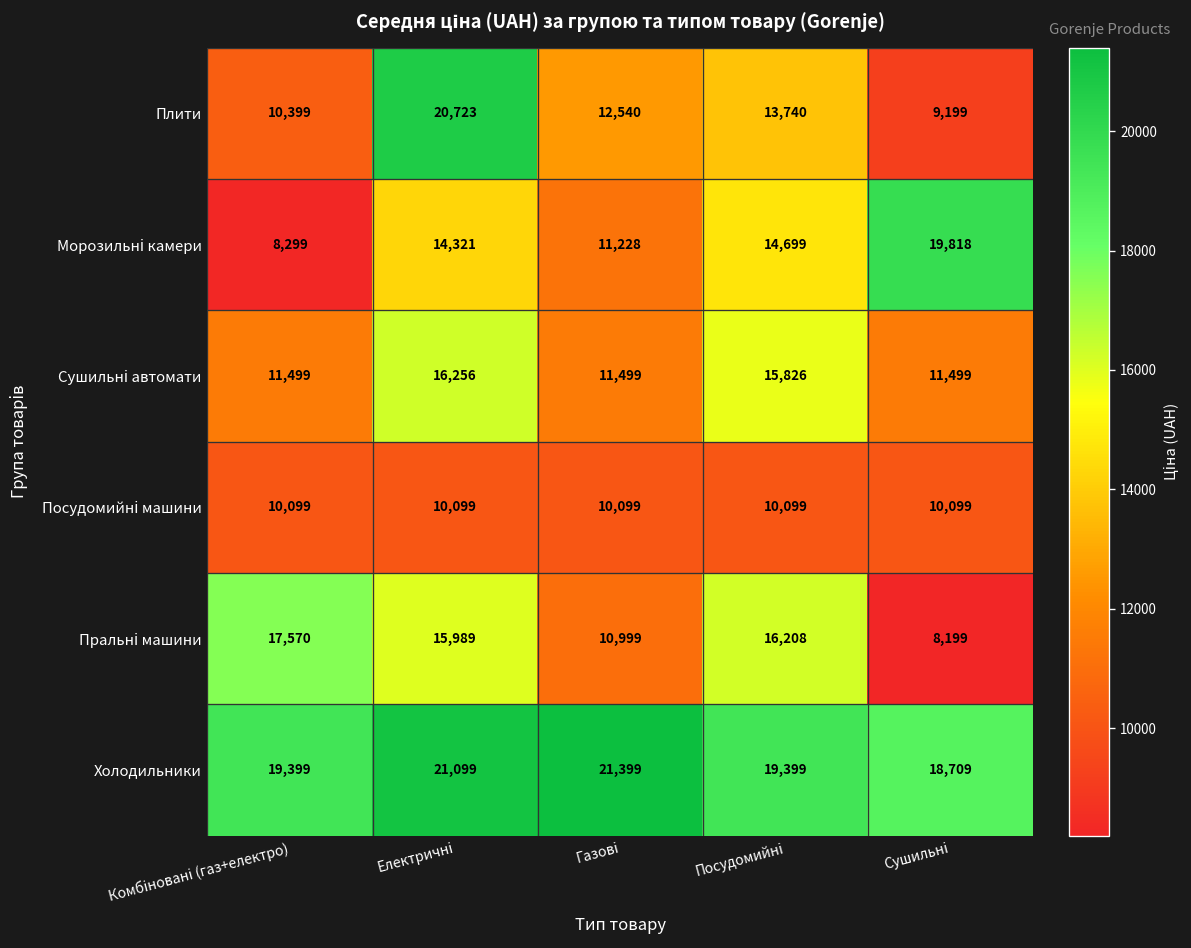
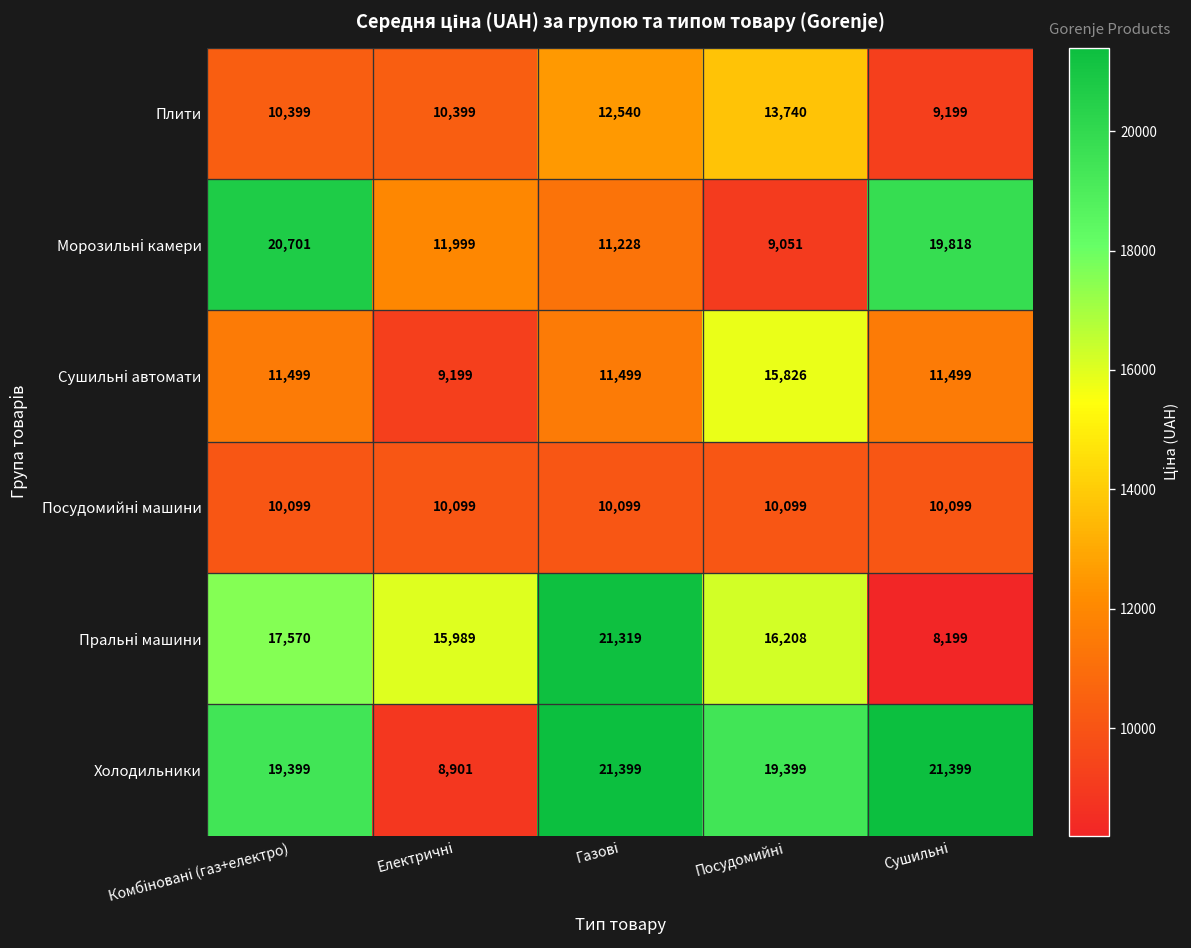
  {
    "Плити": {
      "Комбіновані (газ+електро)": "10,399",
-     "Електричні": "20,723",
+     "Електричні": "10,399",
      "Газові": "12,540",
      "Посудомийні": "13,740",
      "Сушильні": "9,199"
    },
    "Морозильні камери": {
-     "Комбіновані (газ+електро)": "8,299",
-     "Електричні": "14,321",
+     "Комбіновані (газ+електро)": "20,701",
+     "Електричні": "11,999",
      "Газові": "11,228",
-     "Посудомийні": "14,699",
+     "Посудомийні": "9,051",
      "Сушильні": "19,818"
    },
    "Сушильні автомати": {
      "Комбіновані (газ+електро)": "11,499",
-     "Електричні": "16,256",
+     "Електричні": "9,199",
      "Газові": "11,499",
      "Посудомийні": "15,826",
      "Сушильні": "11,499"
    },
    "Посудомийні машини": {
      "Комбіновані (газ+електро)": "10,099",
      "Електричні": "10,099",
      "Газові": "10,099",
      "Посудомийні": "10,099",
      "Сушильні": "10,099"
    },
    "Пральні машини": {
      "Комбіновані (газ+електро)": "17,570",
      "Електричні": "15,989",
-     "Газові": "10,999",
+     "Газові": "21,319",
      "Посудомийні": "16,208",
      "Сушильні": "8,199"
    },
    "Холодильники": {
      "Комбіновані (газ+електро)": "19,399",
-     "Електричні": "21,099",
+     "Електричні": "8,901",
      "Газові": "21,399",
      "Посудомийні": "19,399",
-     "Сушильні": "18,709"
+     "Сушильні": "21,399"
    }
  }
